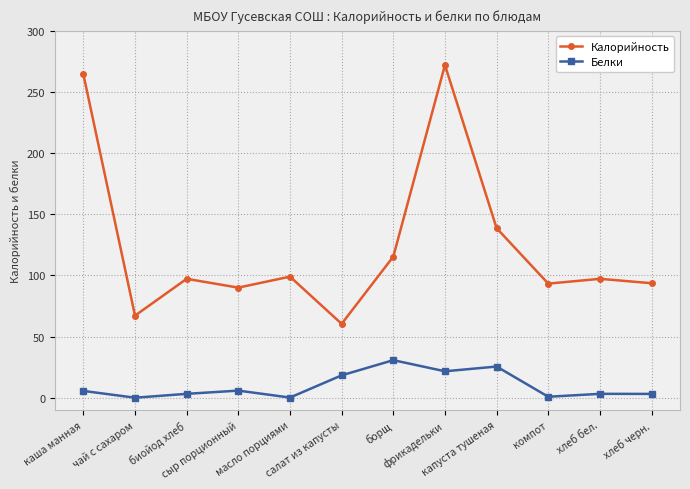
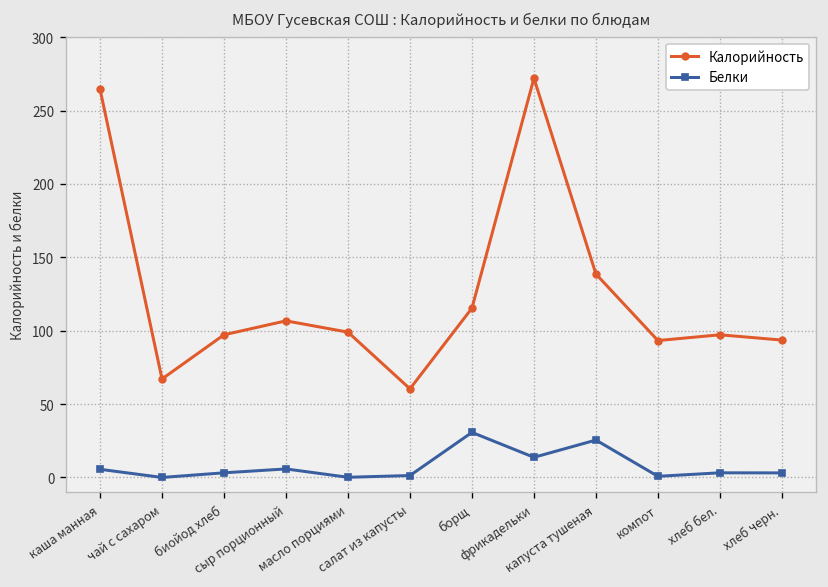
  {
    "Калорийность": {
      "каша манная": 265,
      "чай с сахаром": 67,
      "биойод хлеб": 97,
-     "сыр порционный": 90,
+     "сыр порционный": 107,
      "масло порциями": 99,
      "салат из капусты": 60,
      "борщ": 115,
      "фрикадельки": 272,
      "капуста тушеная": 139,
      "компот": 93,
      "хлеб бел.": 97,
      "хлеб черн.": 94
    },
    "Белки": {
      "каша манная": 6,
      "чай с сахаром": 0,
      "биойод хлеб": 3,
      "сыр порционный": 6,
      "масло порциями": 0,
-     "салат из капусты": 18,
+     "салат из капусты": 1,
      "борщ": 31,
-     "фрикадельки": 22,
+     "фрикадельки": 14,
      "капуста тушеная": 25,
      "компот": 1,
      "хлеб бел.": 3,
      "хлеб черн.": 3
    }
  }
